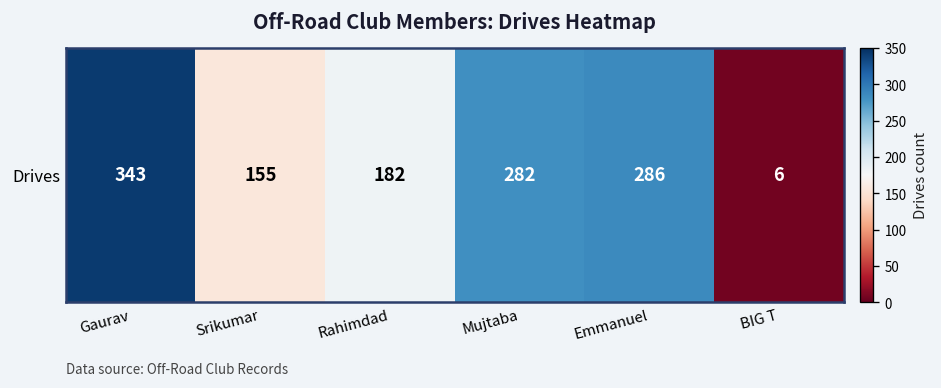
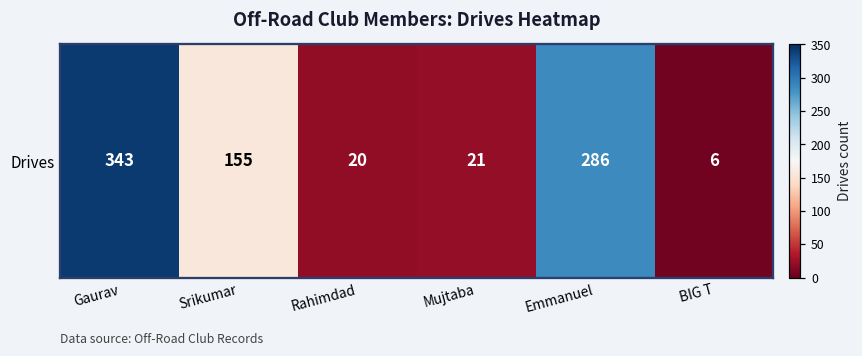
  {
    "Drives": {
      "Gaurav": 343,
      "Srikumar": 155,
-     "Rahimdad": 182,
-     "Mujtaba": 282,
+     "Rahimdad": 20,
+     "Mujtaba": 21,
      "Emmanuel": 286,
      "BIG T": 6
    }
  }
